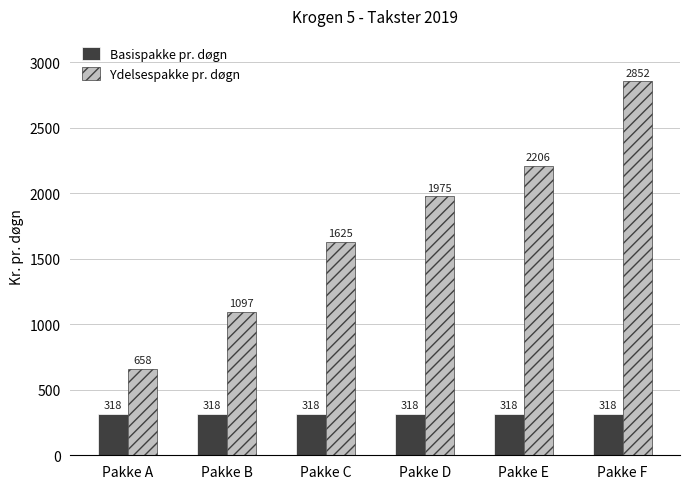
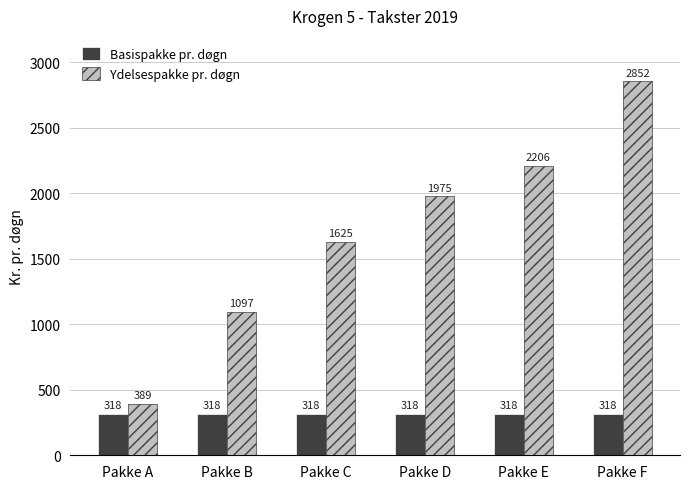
  {
    "Basispakke pr. døgn": {
      "Pakke A": 318,
      "Pakke B": 318,
      "Pakke C": 318,
      "Pakke D": 318,
      "Pakke E": 318,
      "Pakke F": 318
    },
    "Ydelsespakke pr. døgn": {
-     "Pakke A": 658,
+     "Pakke A": 389,
      "Pakke B": 1097,
      "Pakke C": 1625,
      "Pakke D": 1975,
      "Pakke E": 2206,
      "Pakke F": 2852
    }
  }
